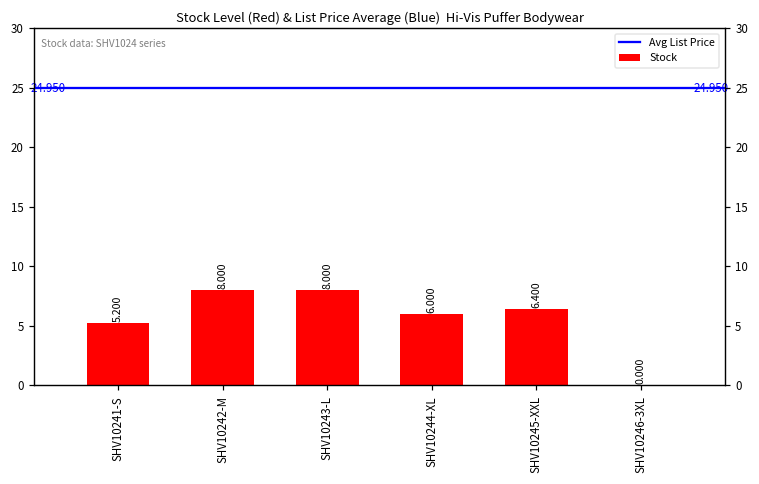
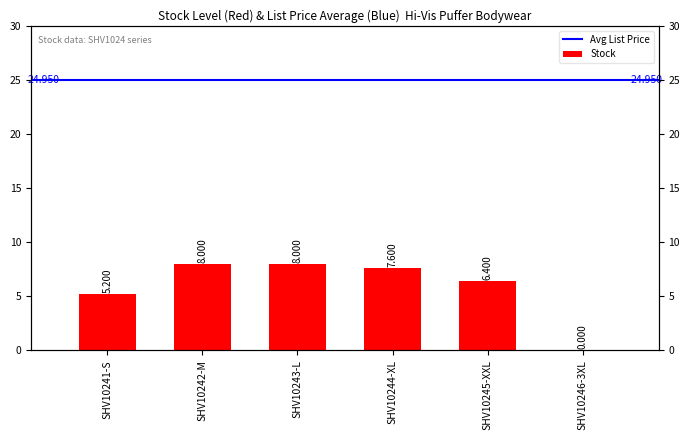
  {
    "SHV10241-S": 5.200,
    "SHV10242-M": 8.000,
    "SHV10243-L": 8.000,
-   "SHV10244-XL": 6.000,
+   "SHV10244-XL": 7.600,
    "SHV10245-XXL": 6.400,
    "SHV10246-3XL": 0.000
  }
